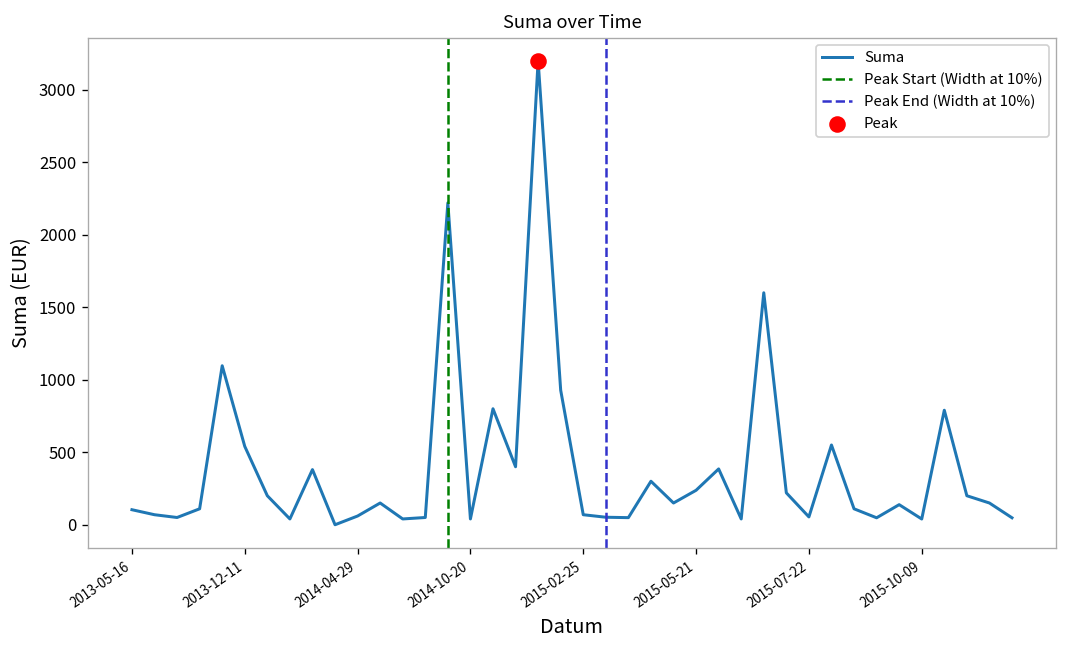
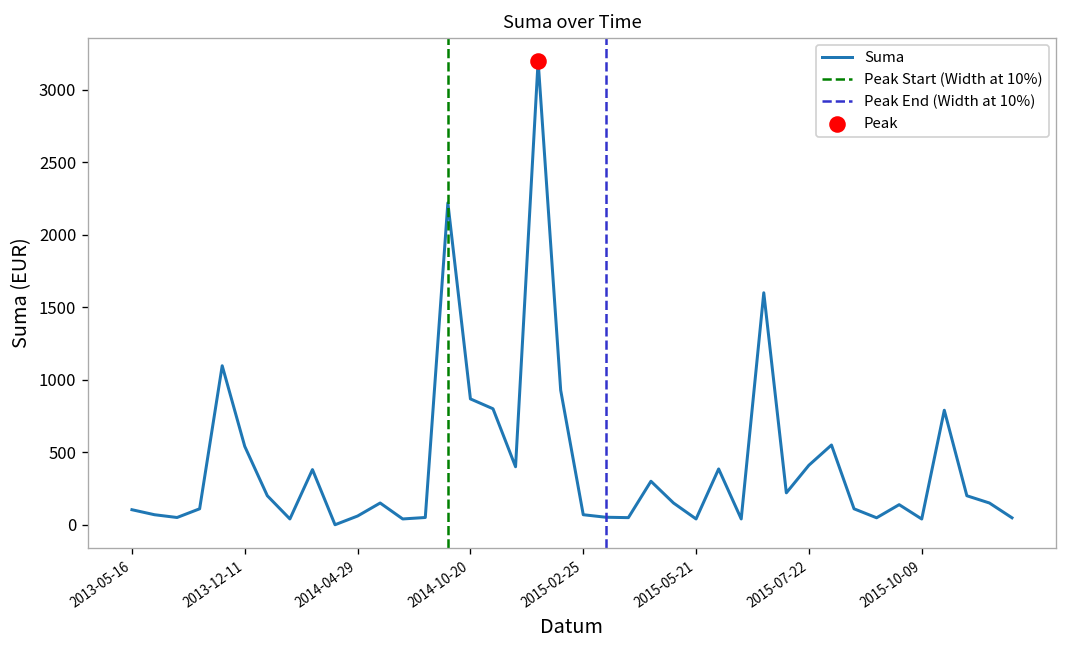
  {
    "Suma": {
      "2013-05-16": 100,
      "2013-12-11": 540,
      "2014-04-29": 60,
-     "2014-10-20": 40,
+     "2014-10-20": 870,
      "2015-02-25": 70,
-     "2015-05-21": 240,
-     "2015-07-22": 50,
+     "2015-05-21": 40,
+     "2015-07-22": 410,
      "2015-10-09": 40
    }
  }
